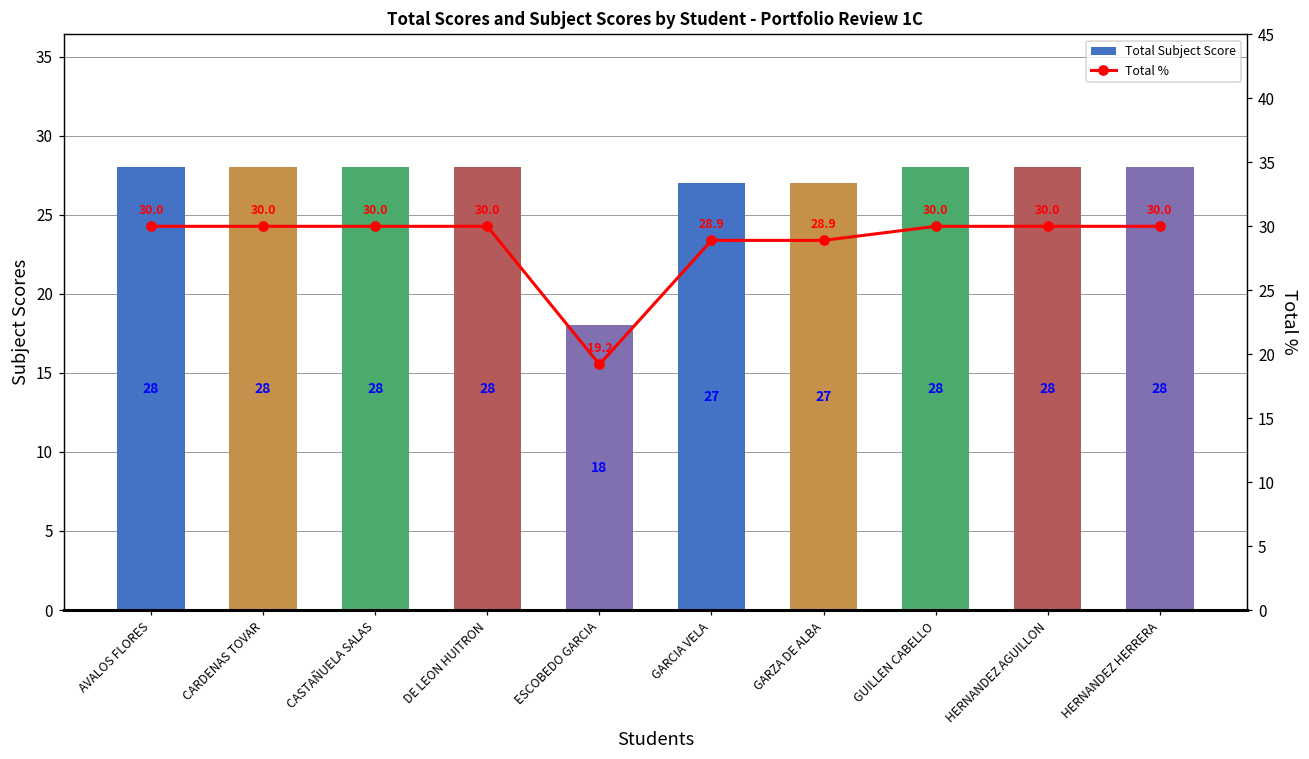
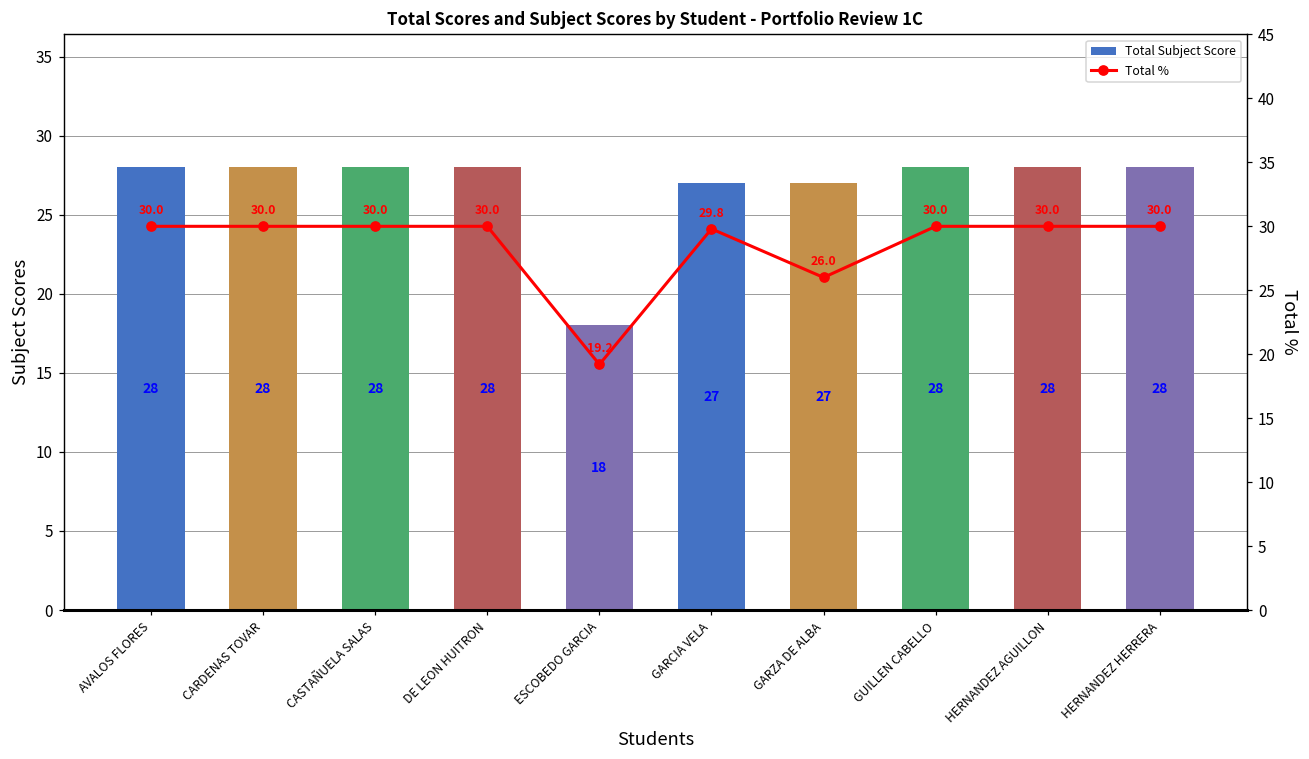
  {
    "Total Subject Score": {
      "AVALOS FLORES": 28,
      "CARDENAS TOVAR": 28,
      "CASTAÑUELA SALAS": 28,
      "DE LEON HUITRON": 28,
      "ESCOBEDO GARCIA": 18,
      "GARCIA VELA": 27,
      "GARZA DE ALBA": 27,
      "GUILLEN CABELLO": 28,
      "HERNANDEZ AGUILLON": 28,
      "HERNANDEZ HERRERA": 28
    },
    "Total %": {
      "AVALOS FLORES": 30.0,
      "CARDENAS TOVAR": 30.0,
      "CASTAÑUELA SALAS": 30.0,
      "DE LEON HUITRON": 30.0,
      "ESCOBEDO GARCIA": 19.2,
-     "GARCIA VELA": 28.9,
-     "GARZA DE ALBA": 28.9,
+     "GARCIA VELA": 29.8,
+     "GARZA DE ALBA": 26.0,
      "GUILLEN CABELLO": 30.0,
      "HERNANDEZ AGUILLON": 30.0,
      "HERNANDEZ HERRERA": 30.0
    }
  }
